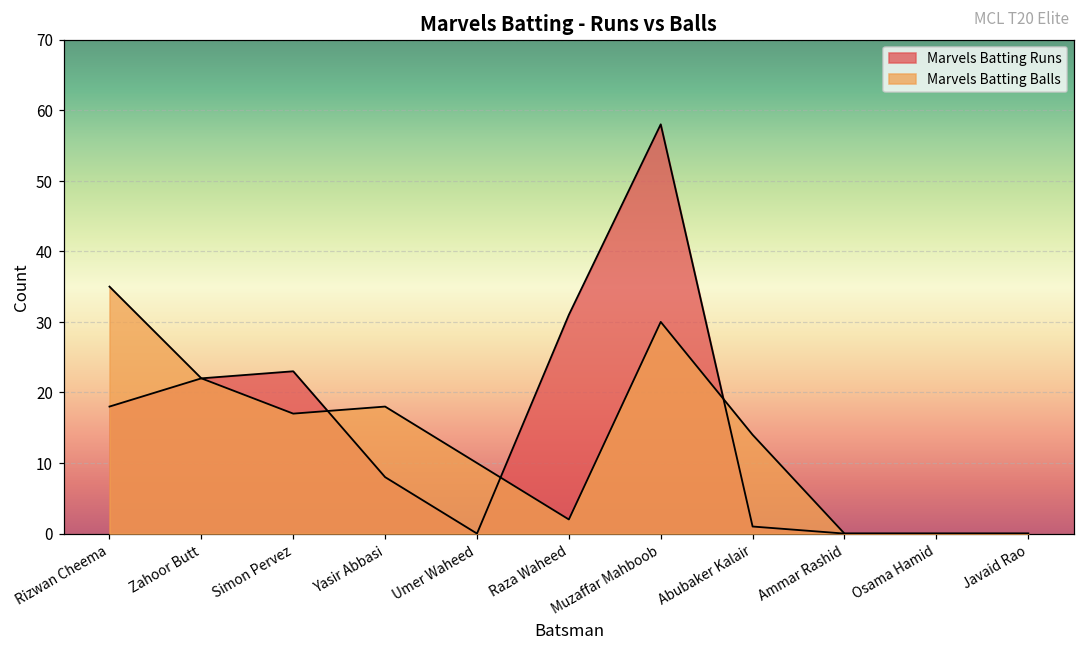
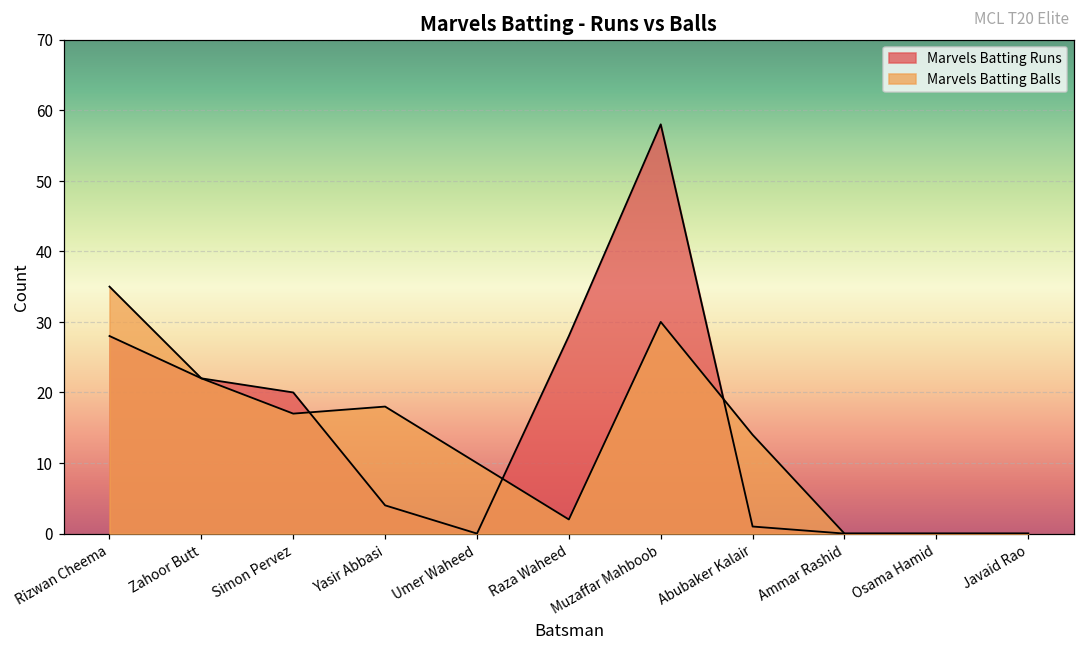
  {
    "Marvels Batting Runs": {
-     "Rizwan Cheema": 18,
-     "Simon Pervez": 23,
-     "Yasir Abbasi": 8,
+     "Rizwan Cheema": 28,
+     "Simon Pervez": 20,
+     "Yasir Abbasi": 4,
      "Umer Waheed": 0,
-     "Raza Waheed": 31,
+     "Raza Waheed": 28,
      "Muzaffar Mahboob": 58,
      "Abubaker Kalair": 1
    },
    "Marvels Batting Balls": {
      "Rizwan Cheema": 35,
      "Simon Pervez": 17,
      "Yasir Abbasi": 18,
      "Umer Waheed": 10,
      "Raza Waheed": 2,
      "Muzaffar Mahboob": 30,
      "Abubaker Kalair": 14
    }
  }
